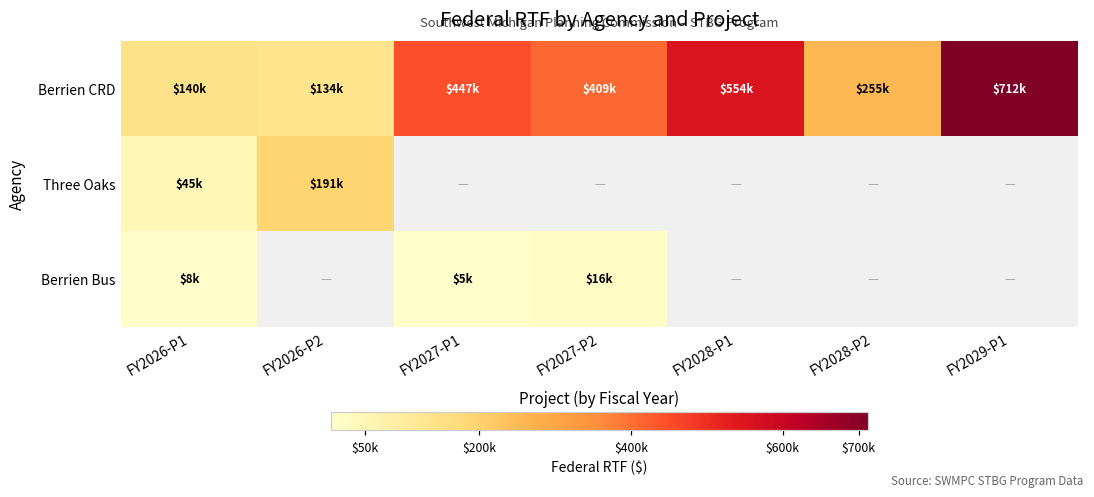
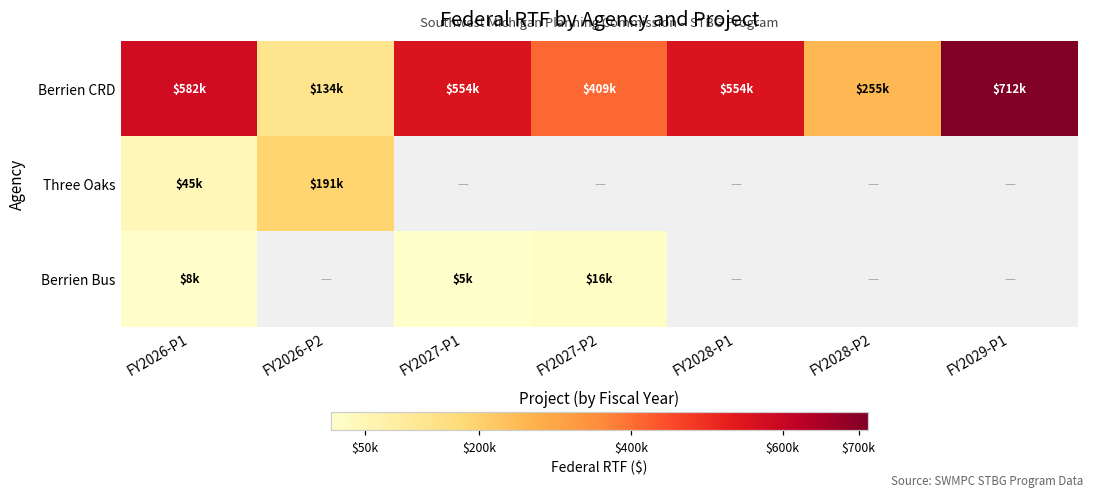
  {
    "Berrien CRD": {
-     "FY2026-P1": "$140k",
+     "FY2026-P1": "$582k",
      "FY2026-P2": "$134k",
-     "FY2027-P1": "$447k",
+     "FY2027-P1": "$554k",
      "FY2027-P2": "$409k",
      "FY2028-P1": "$554k",
      "FY2028-P2": "$255k",
      "FY2029-P1": "$712k"
    },
    "Three Oaks": {
      "FY2026-P1": "$45k",
      "FY2026-P2": "$191k"
    },
    "Berrien Bus": {
      "FY2026-P1": "$8k",
      "FY2027-P1": "$5k",
      "FY2027-P2": "$16k"
    }
  }
